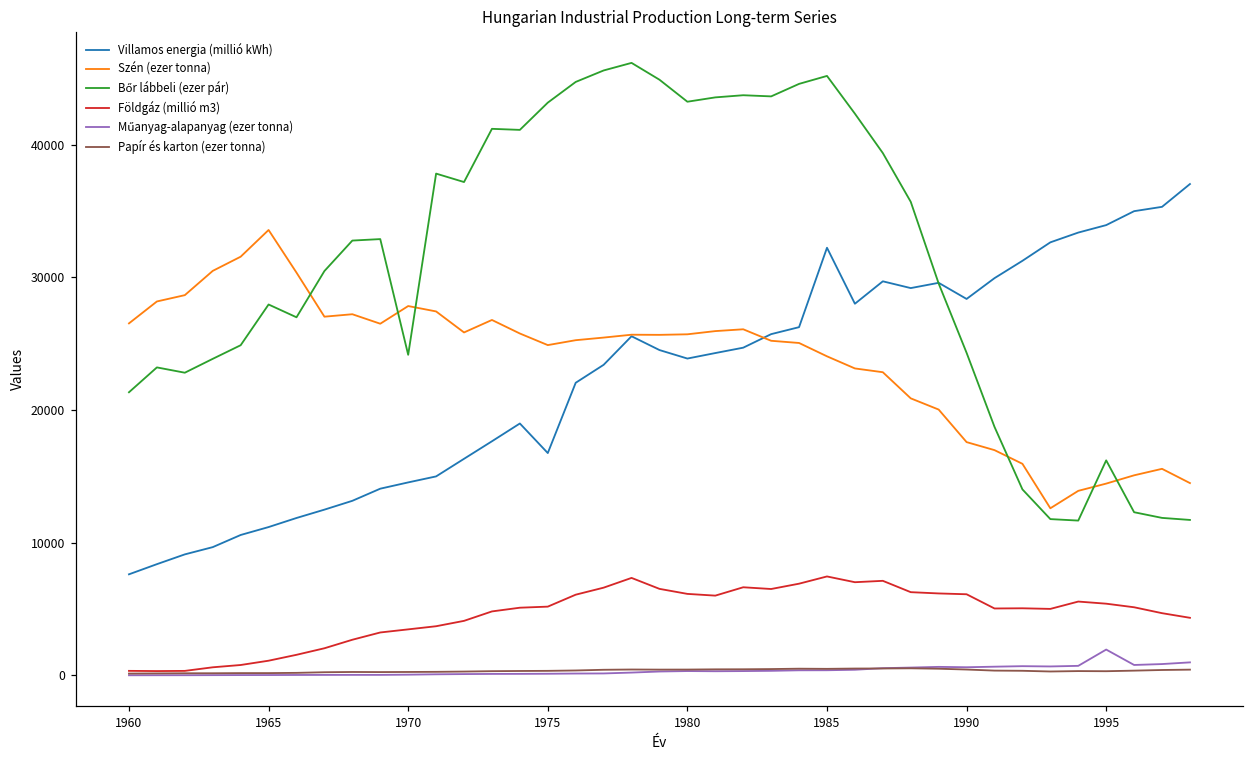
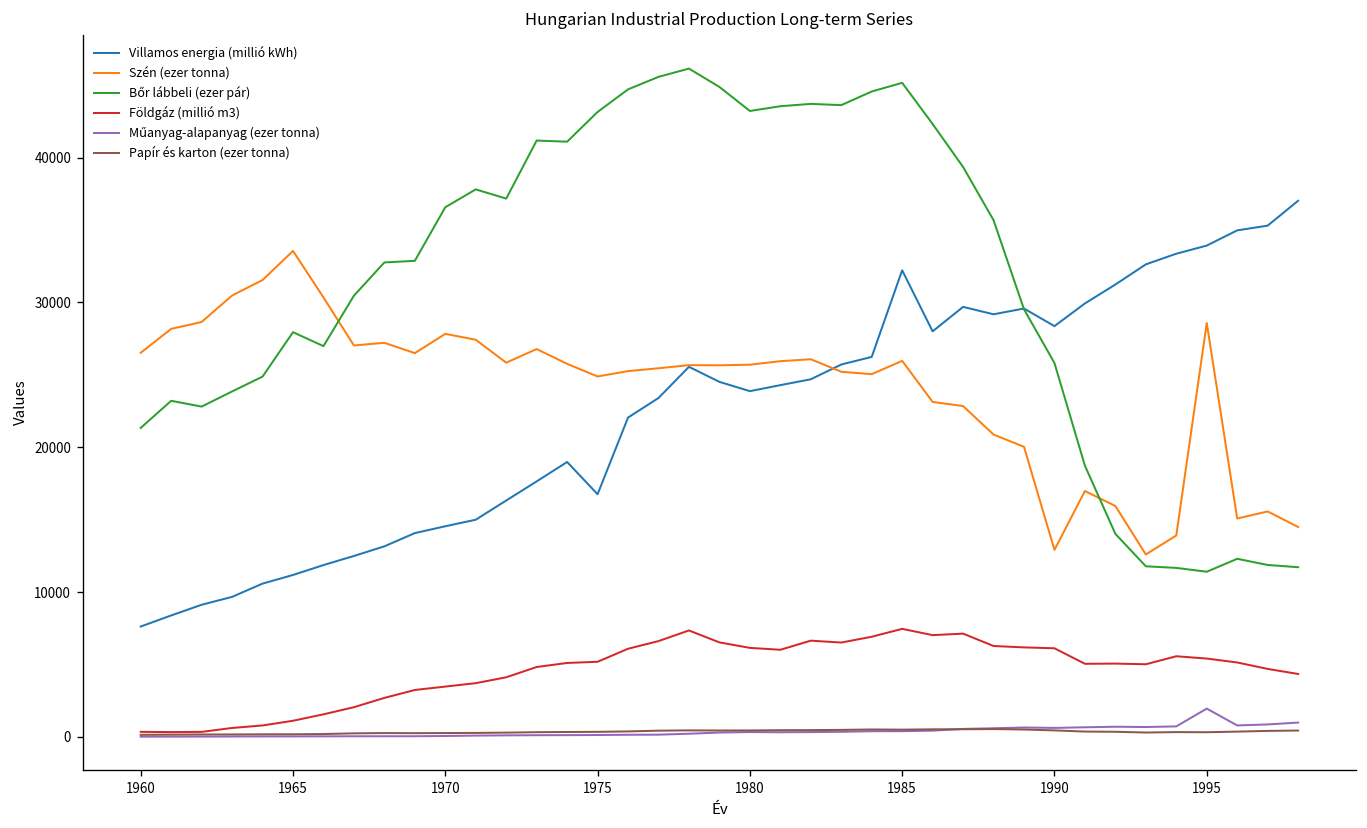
  {
    "Villamos energia (millió kWh)": {
      "1960": 7600,
      "1965": 11200,
      "1970": 14500,
      "1975": 16800,
      "1980": 23900,
      "1985": 32200,
      "1990": 28400,
      "1995": 33900
    },
    "Szén (ezer tonna)": {
      "1960": 26500,
      "1965": 33600,
      "1970": 27800,
      "1975": 24900,
      "1980": 25700,
-     "1985": 24000,
-     "1990": 17600,
-     "1995": 14500
+     "1985": 26000,
+     "1990": 12900,
+     "1995": 28600
    },
    "Bőr lábbeli (ezer pár)": {
      "1960": 21300,
      "1965": 27900,
-     "1970": 24200,
+     "1970": 36600,
      "1975": 43200,
      "1980": 43200,
      "1985": 45200,
-     "1990": 24300,
-     "1995": 16200
+     "1990": 25800,
+     "1995": 11400
    },
    "Földgáz (millió m3)": {
      "1965": 1100,
      "1970": 3500,
      "1975": 5200,
      "1980": 6100,
      "1985": 7500,
      "1990": 6100,
      "1995": 5400
    },
    "Műanyag-alapanyag (ezer tonna)": {
      "1975": 100,
      "1995": 1900
    },
    "Papír és karton (ezer tonna)": {
      "1975": 300,
      "1995": 300
    }
  }
